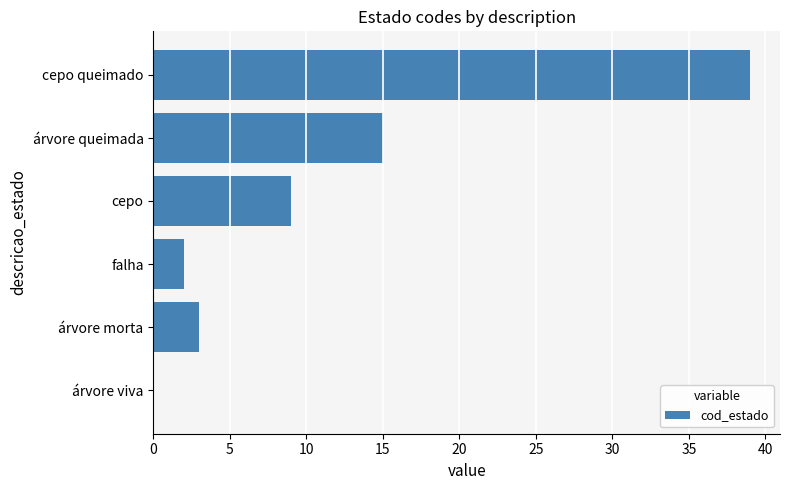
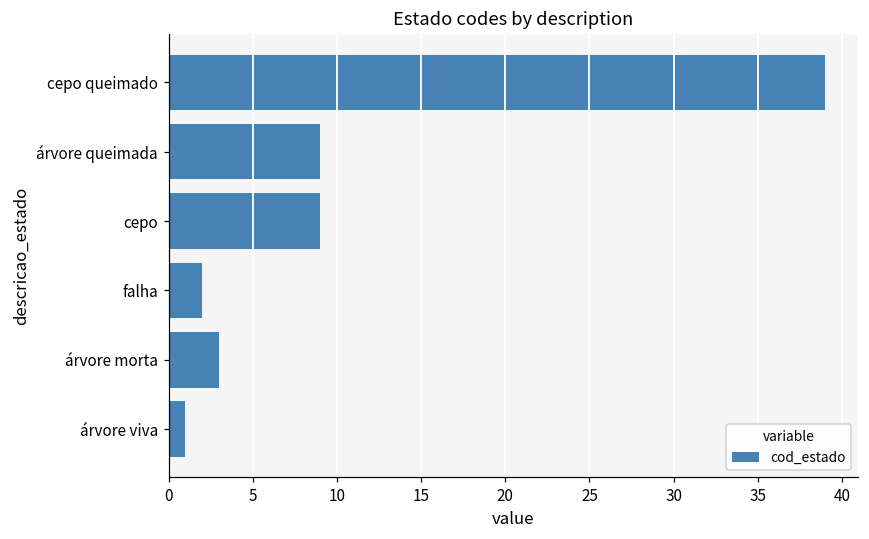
  {
    "cepo queimado": 39,
-   "árvore queimada": 15,
+   "árvore queimada": 9,
    "cepo": 9,
    "falha": 2,
    "árvore morta": 3,
-   "árvore viva": 0
+   "árvore viva": 1
  }
